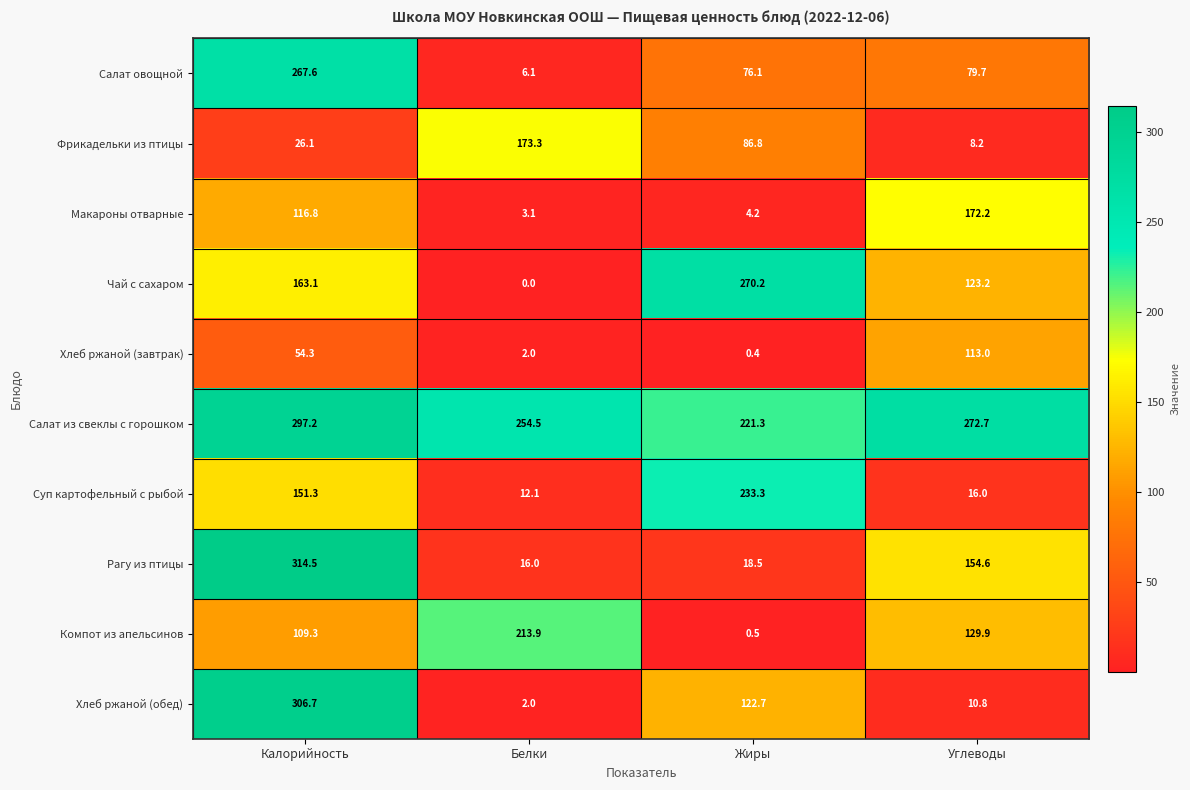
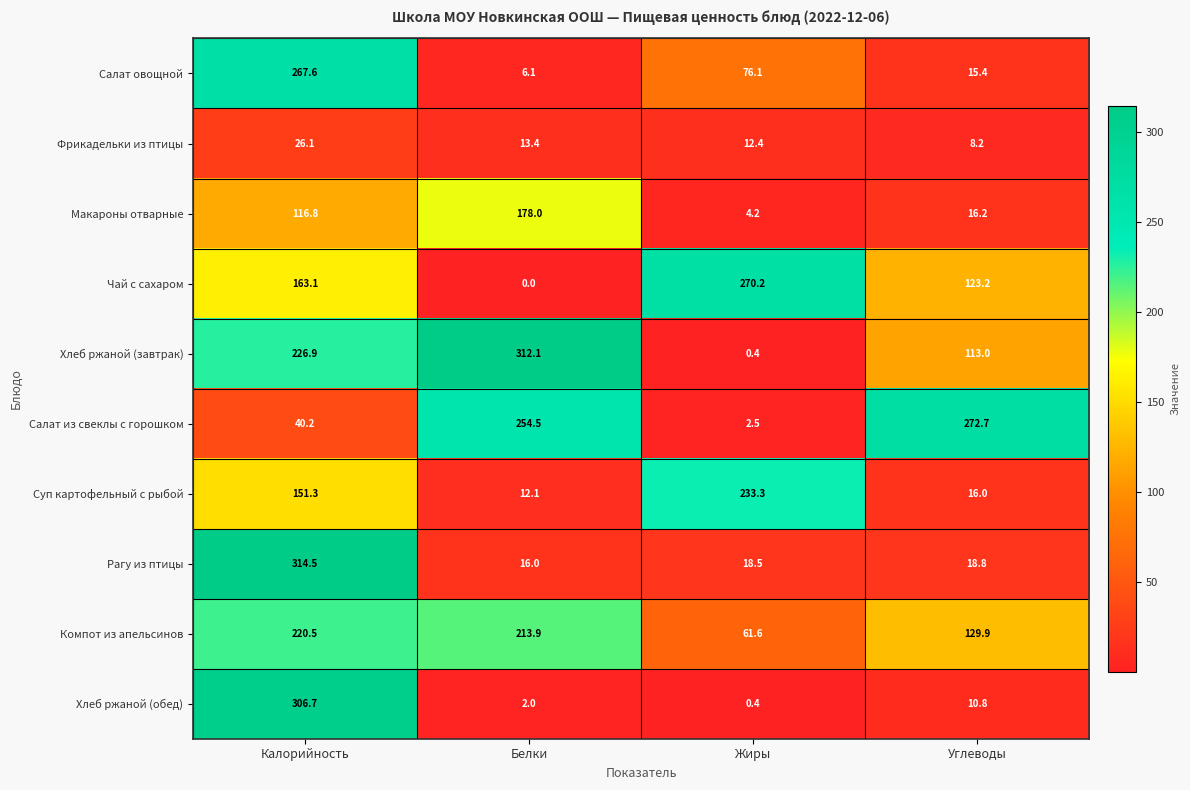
  {
    "Салат овощной": {
      "Калорийность": 267.6,
      "Белки": 6.1,
      "Жиры": 76.1,
-     "Углеводы": 79.7
+     "Углеводы": 15.4
    },
    "Фрикадельки из птицы": {
      "Калорийность": 26.1,
-     "Белки": 173.3,
-     "Жиры": 86.8,
+     "Белки": 13.4,
+     "Жиры": 12.4,
      "Углеводы": 8.2
    },
    "Макароны отварные": {
      "Калорийность": 116.8,
-     "Белки": 3.1,
+     "Белки": 178.0,
      "Жиры": 4.2,
-     "Углеводы": 172.2
+     "Углеводы": 16.2
    },
    "Чай с сахаром": {
      "Калорийность": 163.1,
      "Белки": 0.0,
      "Жиры": 270.2,
      "Углеводы": 123.2
    },
    "Хлеб ржаной (завтрак)": {
-     "Калорийность": 54.3,
-     "Белки": 2.0,
+     "Калорийность": 226.9,
+     "Белки": 312.1,
      "Жиры": 0.4,
      "Углеводы": 113.0
    },
    "Салат из свеклы с горошком": {
-     "Калорийность": 297.2,
+     "Калорийность": 40.2,
      "Белки": 254.5,
-     "Жиры": 221.3,
+     "Жиры": 2.5,
      "Углеводы": 272.7
    },
    "Суп картофельный с рыбой": {
      "Калорийность": 151.3,
      "Белки": 12.1,
      "Жиры": 233.3,
      "Углеводы": 16.0
    },
    "Рагу из птицы": {
      "Калорийность": 314.5,
      "Белки": 16.0,
      "Жиры": 18.5,
-     "Углеводы": 154.6
+     "Углеводы": 18.8
    },
    "Компот из апельсинов": {
-     "Калорийность": 109.3,
+     "Калорийность": 220.5,
      "Белки": 213.9,
-     "Жиры": 0.5,
+     "Жиры": 61.6,
      "Углеводы": 129.9
    },
    "Хлеб ржаной (обед)": {
      "Калорийность": 306.7,
      "Белки": 2.0,
-     "Жиры": 122.7,
+     "Жиры": 0.4,
      "Углеводы": 10.8
    }
  }
